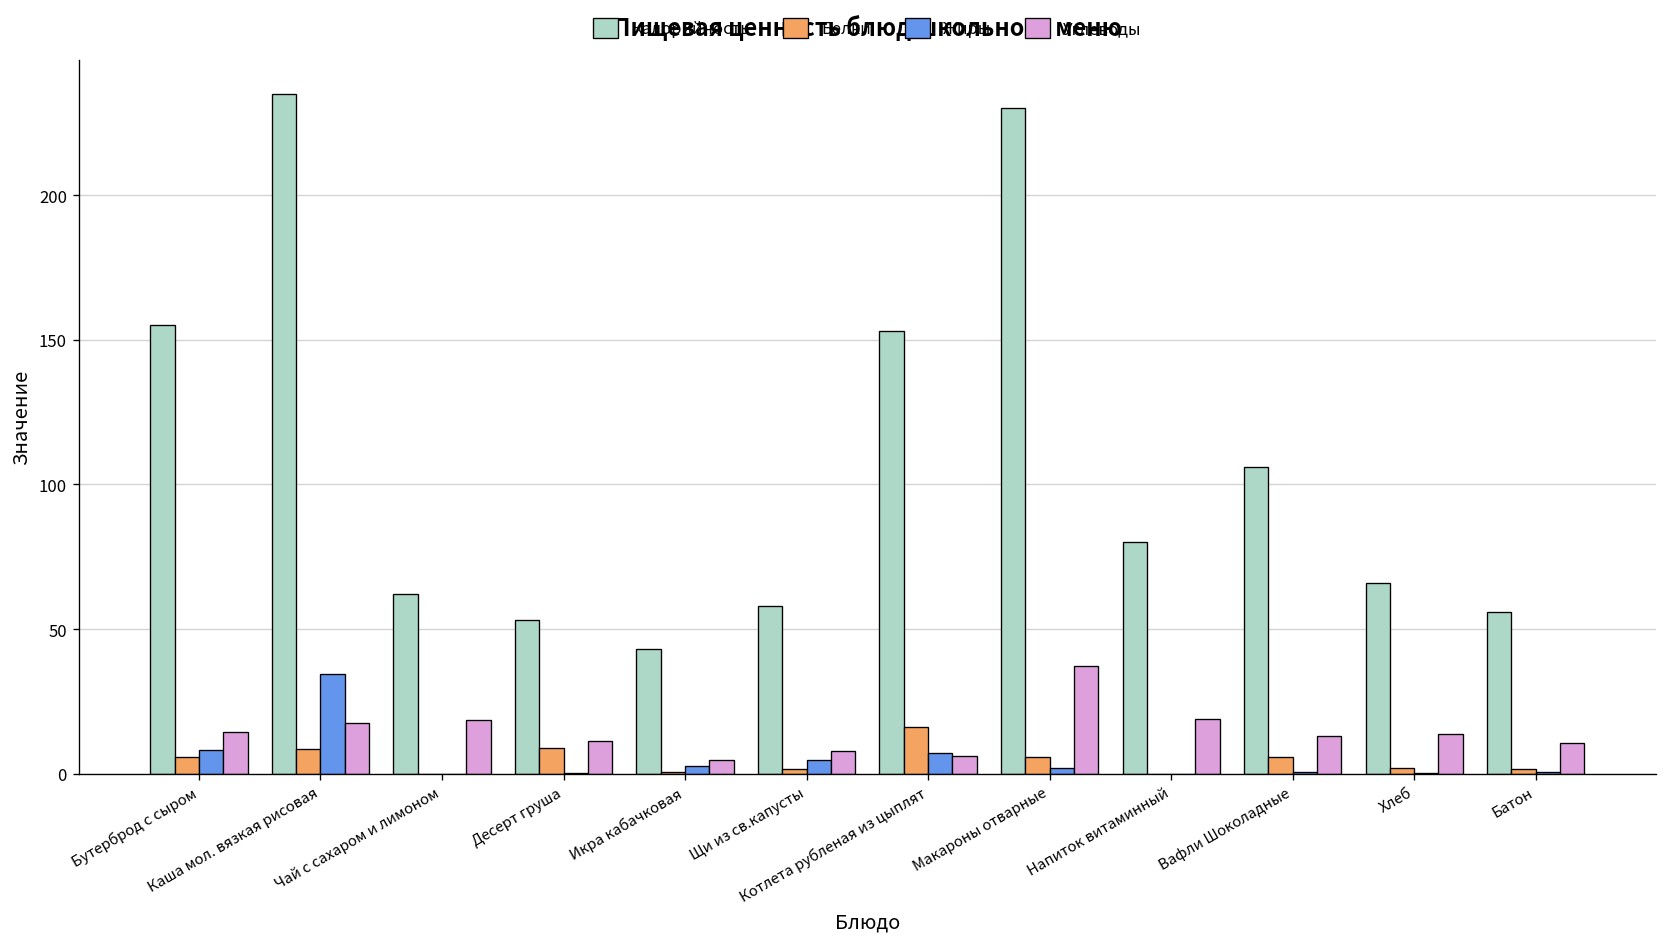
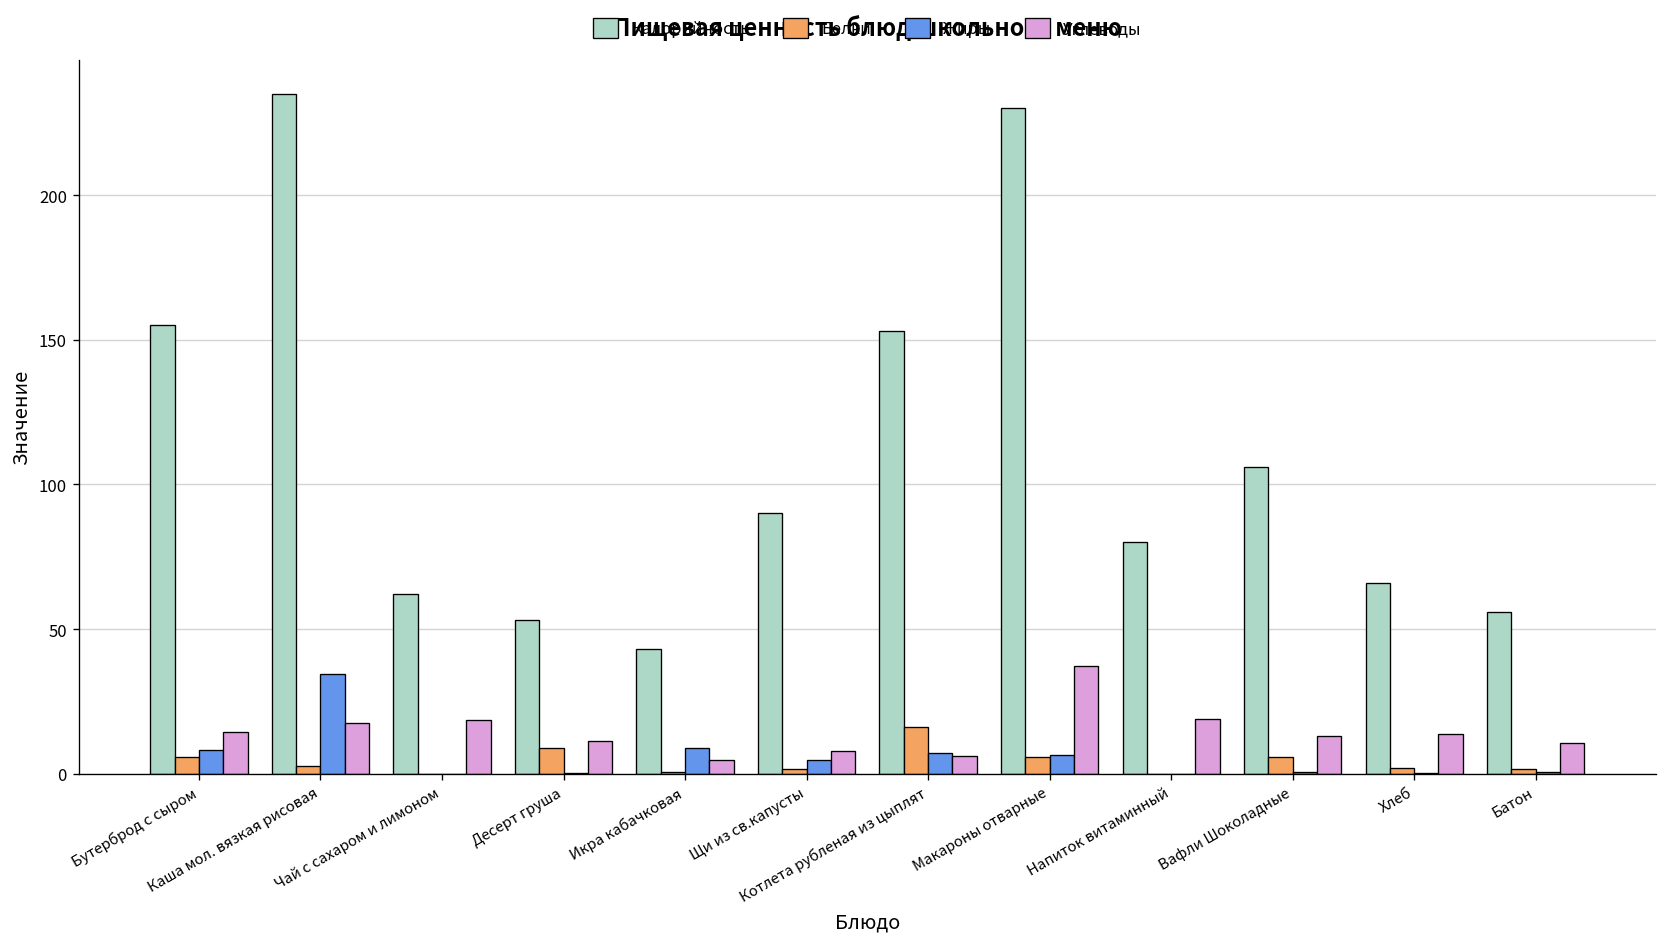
  {
    "Калорийность": {
      "Бутерброд с сыром": 155,
      "Каша мол. вязкая рисовая": 235,
      "Чай с сахаром и лимоном": 62,
      "Десерт груша": 53,
      "Икра кабачковая": 43,
-     "Щи из св.капусты": 58,
+     "Щи из св.капусты": 90,
      "Котлета рубленая из цыплят": 153,
      "Макароны отварные": 230,
      "Напиток витаминный": 80,
      "Вафли Шоколадные": 106,
      "Хлеб": 66,
      "Батон": 56
    },
    "Белки": {
      "Бутерброд с сыром": 6,
-     "Каша мол. вязкая рисовая": 9,
+     "Каша мол. вязкая рисовая": 3,
      "Десерт груша": 9,
      "Щи из св.капусты": 2,
      "Котлета рубленая из цыплят": 16,
      "Макароны отварные": 6,
      "Напиток витаминный": 0,
      "Вафли Шоколадные": 6,
      "Хлеб": 2,
      "Батон": 2
    },
    "Жиры": {
      "Бутерброд с сыром": 8,
      "Каша мол. вязкая рисовая": 34,
-     "Икра кабачковая": 3,
+     "Икра кабачковая": 9,
      "Щи из св.капусты": 5,
      "Котлета рубленая из цыплят": 7,
-     "Макароны отварные": 2,
+     "Макароны отварные": 6,
      "Напиток витаминный": 0
    },
    "Углеводы": {
      "Бутерброд с сыром": 15,
      "Каша мол. вязкая рисовая": 18,
      "Чай с сахаром и лимоном": 19,
      "Десерт груша": 11,
      "Икра кабачковая": 5,
      "Щи из св.капусты": 8,
      "Котлета рубленая из цыплят": 6,
      "Макароны отварные": 37,
      "Напиток витаминный": 19,
      "Вафли Шоколадные": 13,
      "Хлеб": 14,
      "Батон": 11
    }
  }
